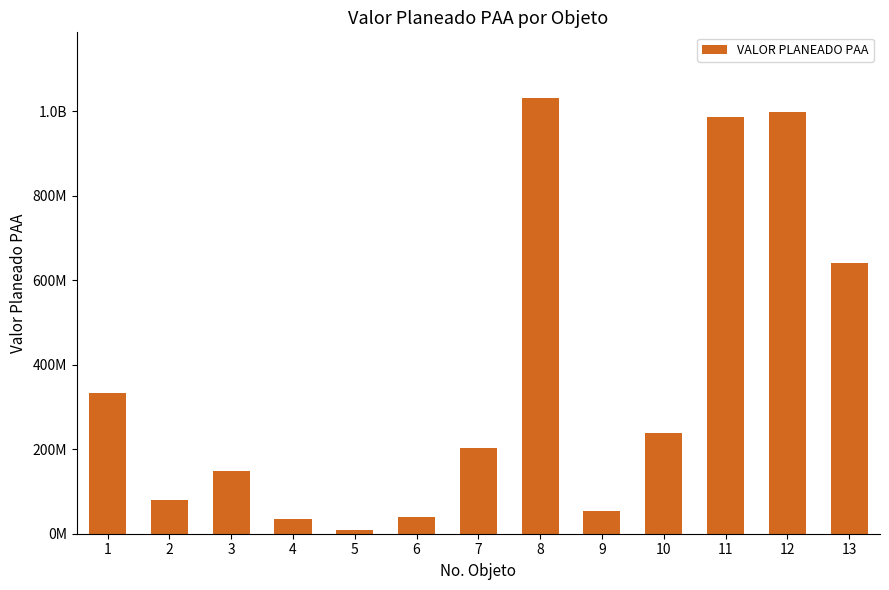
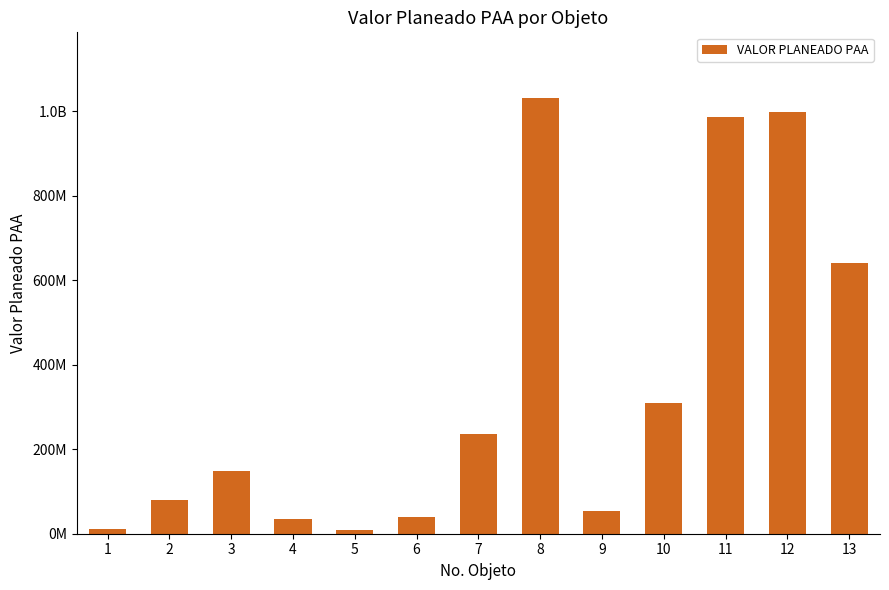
  {
-   "1": 330000000,
+   "1": 10000000,
    "2": 80000000,
    "3": 150000000,
    "4": 30000000,
    "5": 10000000,
    "6": 40000000,
-   "7": 200000000,
+   "7": 240000000,
    "8": 1030000000,
    "9": 50000000,
-   "10": 240000000,
+   "10": 310000000,
    "11": 990000000,
    "12": 1000000000,
    "13": 640000000
  }
